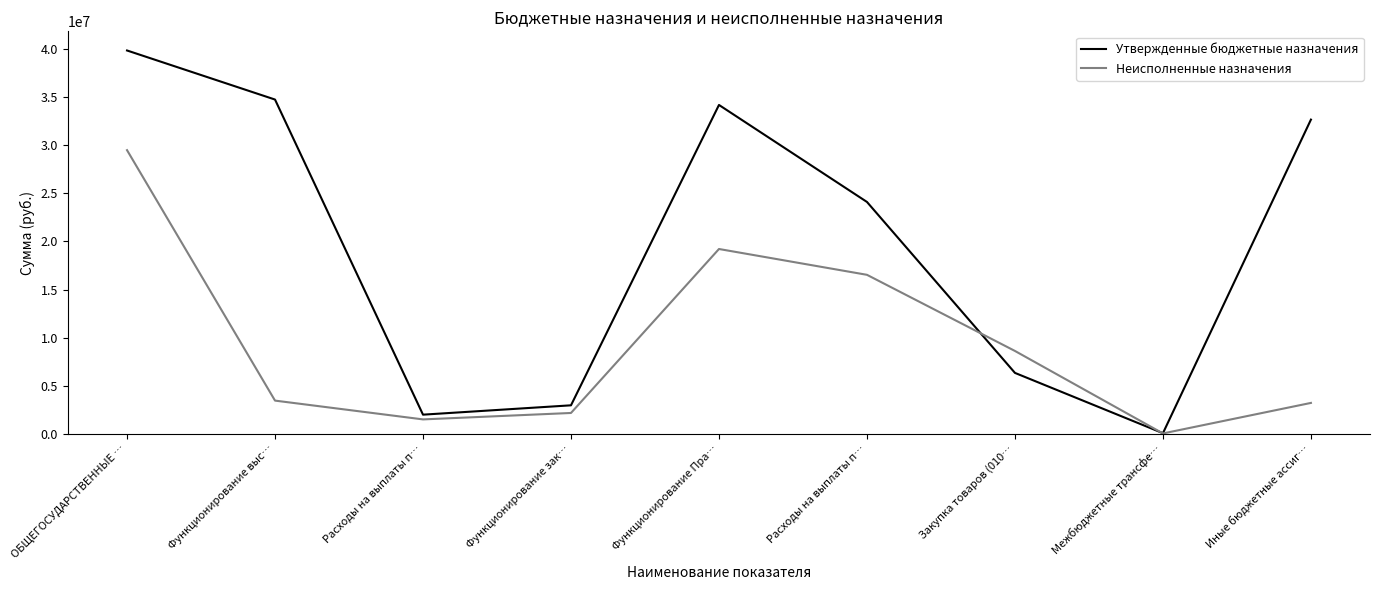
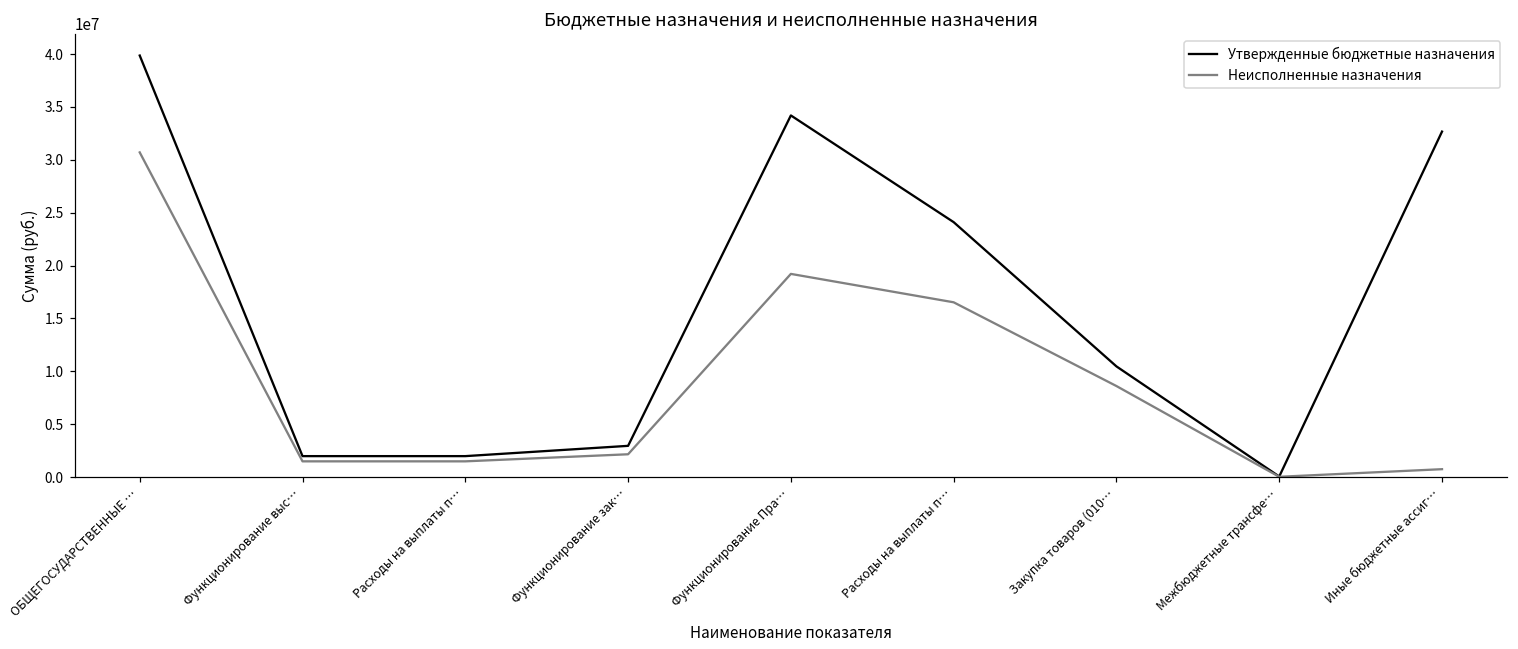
  {
    "Утвержденные бюджетные назначения": {
      "ОБЩЕГОСУДАРСТВЕННЫЕ …": 40000000,
-     "Функционирование выс…": 35000000,
+     "Функционирование выс…": 2000000,
      "Функционирование зак…": 3000000,
      "Функционирование Пра…": 34000000,
-     "Закупка товаров (010…": 6000000,
+     "Закупка товаров (010…": 10000000,
      "Иные бюджетные ассиг…": 33000000
    },
    "Неисполненные назначения": {
-     "ОБЩЕГОСУДАРСТВЕННЫЕ …": 29000000,
-     "Функционирование выс…": 3000000,
+     "ОБЩЕГОСУДАРСТВЕННЫЕ …": 31000000,
+     "Функционирование выс…": 1000000,
      "Функционирование зак…": 2000000,
      "Функционирование Пра…": 19000000,
      "Закупка товаров (010…": 9000000,
-     "Иные бюджетные ассиг…": 3000000
+     "Иные бюджетные ассиг…": 1000000
    }
  }
